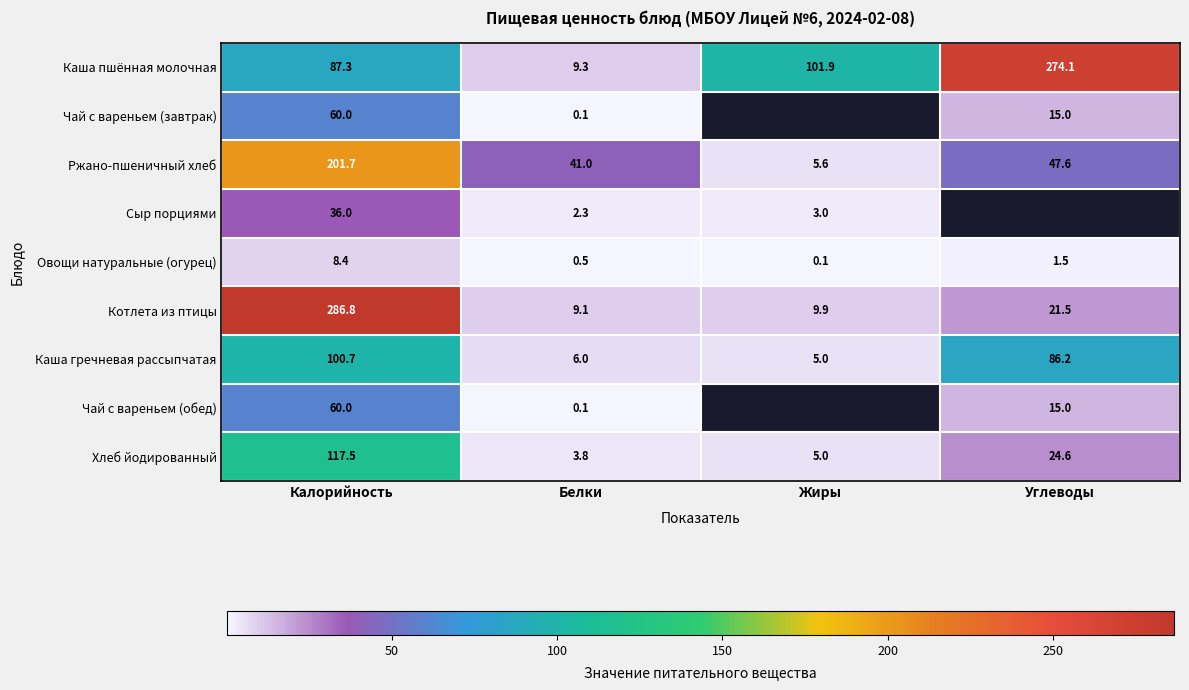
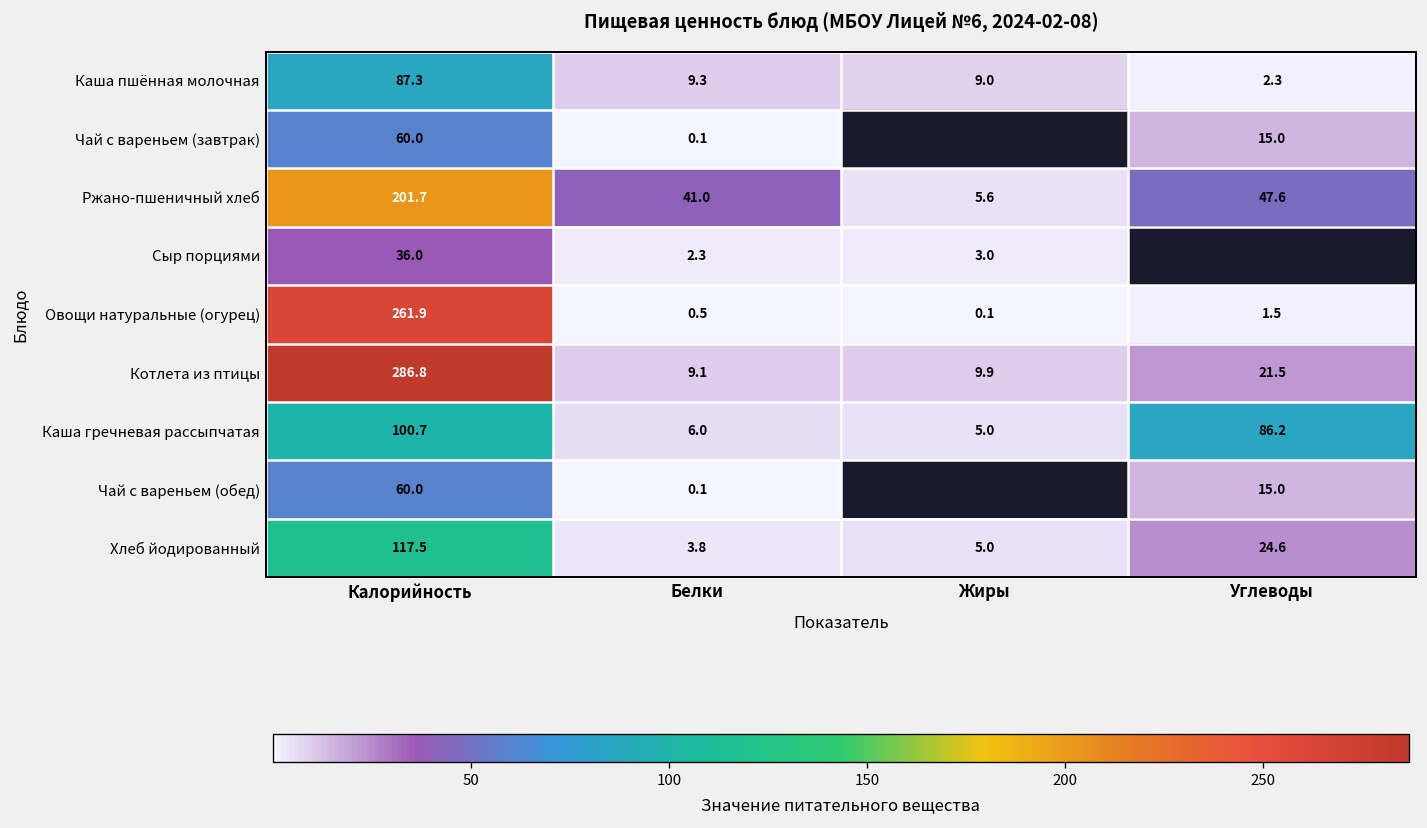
  {
    "Каша пшённая молочная": {
      "Калорийность": 87.3,
      "Белки": 9.3,
-     "Жиры": 101.9,
-     "Углеводы": 274.1
+     "Жиры": 9.0,
+     "Углеводы": 2.3
    },
    "Чай с вареньем (завтрак)": {
      "Калорийность": 60.0,
      "Белки": 0.1,
      "Углеводы": 15.0
    },
    "Ржано-пшеничный хлеб": {
      "Калорийность": 201.7,
      "Белки": 41.0,
      "Жиры": 5.6,
      "Углеводы": 47.6
    },
    "Сыр порциями": {
      "Калорийность": 36.0,
      "Белки": 2.3,
      "Жиры": 3.0
    },
    "Овощи натуральные (огурец)": {
-     "Калорийность": 8.4,
+     "Калорийность": 261.9,
      "Белки": 0.5,
      "Жиры": 0.1,
      "Углеводы": 1.5
    },
    "Котлета из птицы": {
      "Калорийность": 286.8,
      "Белки": 9.1,
      "Жиры": 9.9,
      "Углеводы": 21.5
    },
    "Каша гречневая рассыпчатая": {
      "Калорийность": 100.7,
      "Белки": 6.0,
      "Жиры": 5.0,
      "Углеводы": 86.2
    },
    "Чай с вареньем (обед)": {
      "Калорийность": 60.0,
      "Белки": 0.1,
      "Углеводы": 15.0
    },
    "Хлеб йодированный": {
      "Калорийность": 117.5,
      "Белки": 3.8,
      "Жиры": 5.0,
      "Углеводы": 24.6
    }
  }
